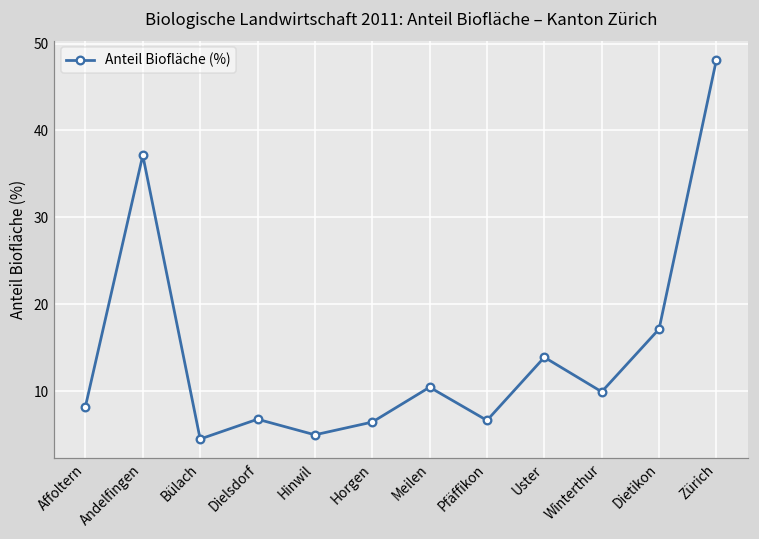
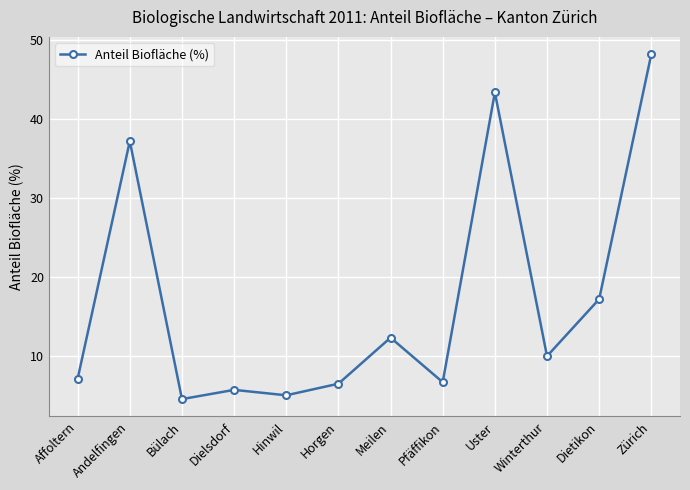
  {
-   "Affoltern": 8,
+   "Affoltern": 7,
    "Andelfingen": 37,
    "Bülach": 4,
-   "Dielsdorf": 7,
+   "Dielsdorf": 6,
    "Hinwil": 5,
    "Horgen": 6,
-   "Meilen": 10,
+   "Meilen": 12,
    "Pfäffikon": 7,
-   "Uster": 14,
+   "Uster": 43,
    "Winterthur": 10,
    "Dietikon": 17,
    "Zürich": 48
  }
